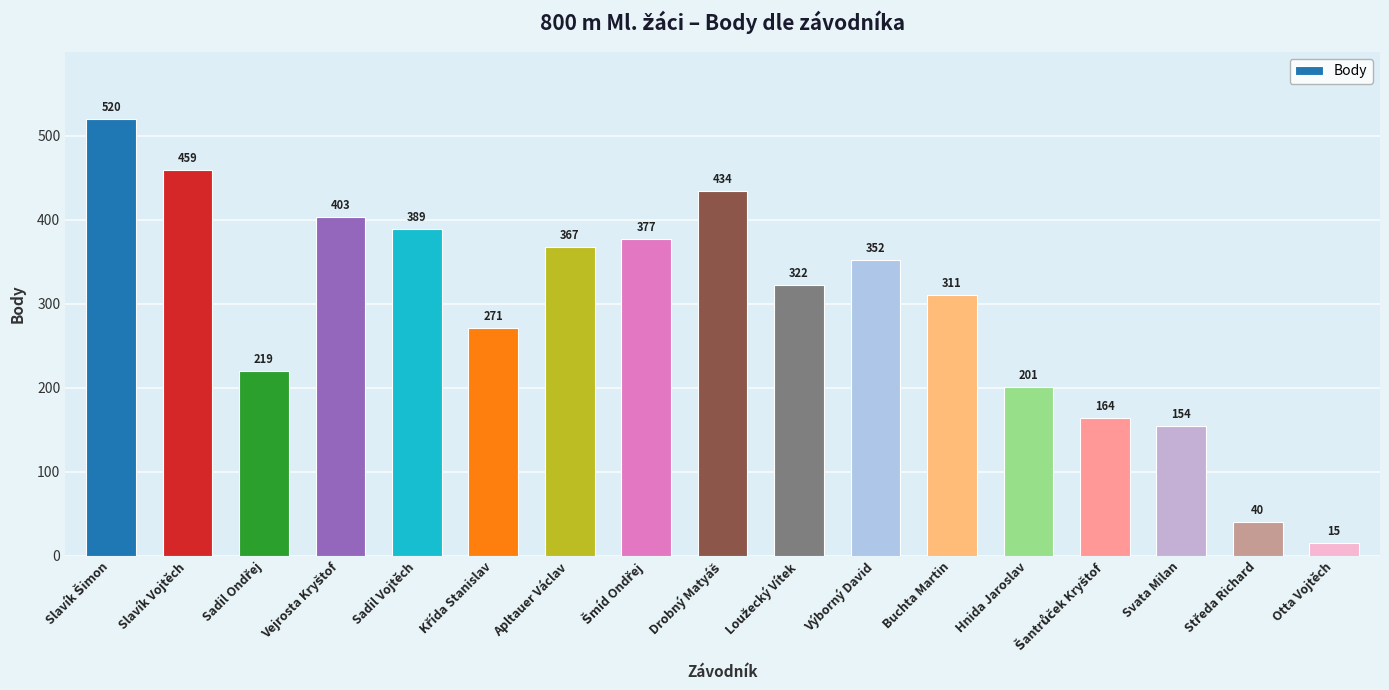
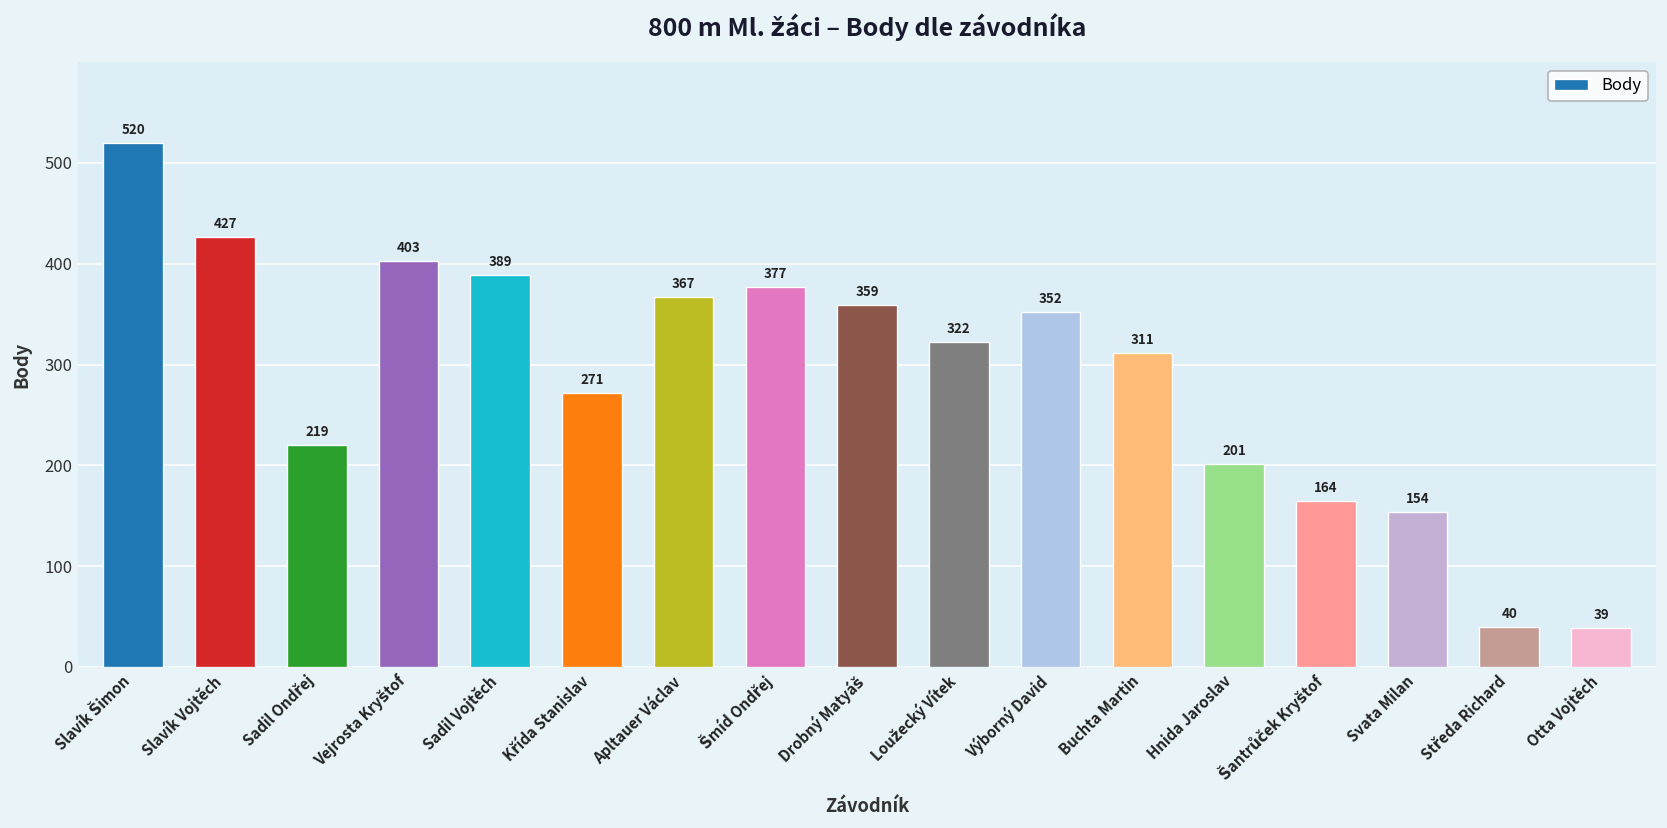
  {
    "Slavík Šimon": 520,
-   "Slavík Vojtěch": 459,
+   "Slavík Vojtěch": 427,
    "Vejrosta Kryštof": 403,
    "Sadil Vojtěch": 389,
    "Apltauer Václav": 367,
    "Šmíd Ondřej": 377,
-   "Drobný Matyáš": 434,
+   "Drobný Matyáš": 359,
    "Loužecký Vítek": 322,
    "Výborný David": 352,
    "Buchta Martin": 311,
    "Hnida Jaroslav": 201,
    "Šantrůček Kryštof": 164,
    "Svata Milan": 154,
    "Středa Richard": 40,
-   "Otta Vojtěch": 15
+   "Otta Vojtěch": 39
  }
